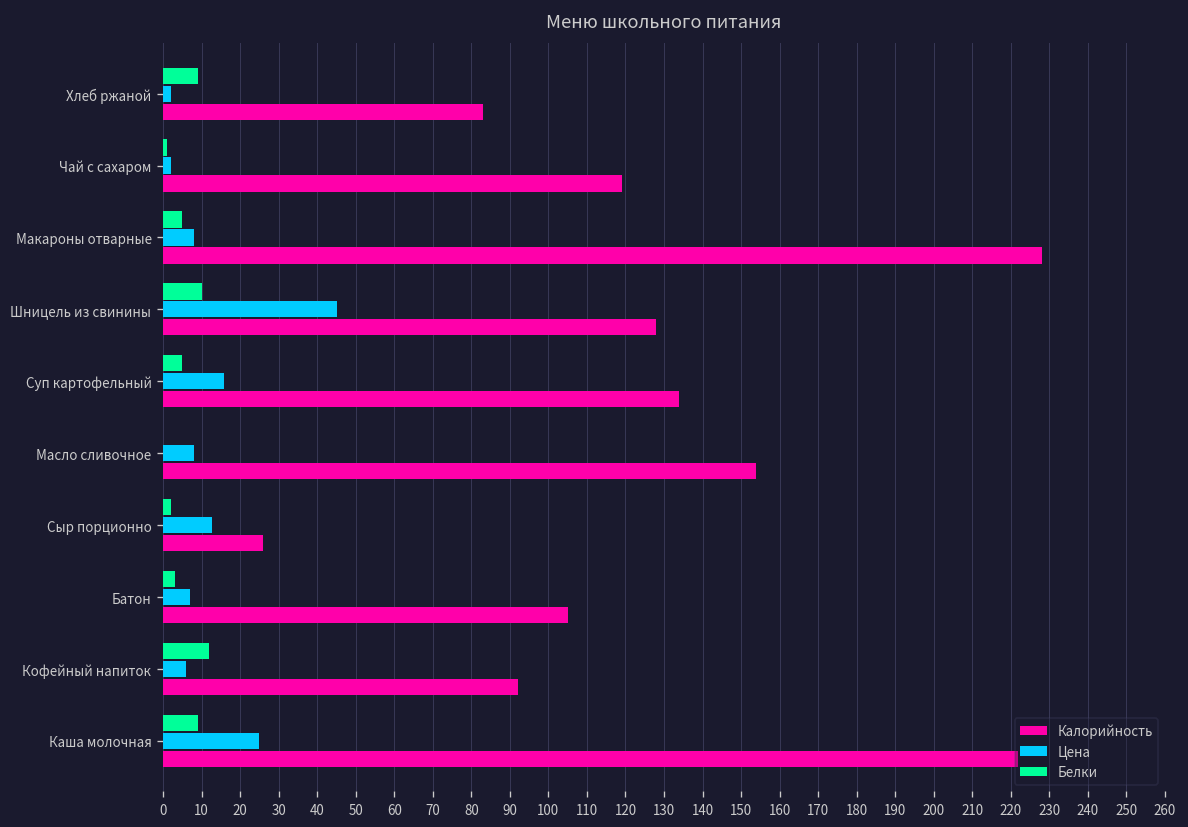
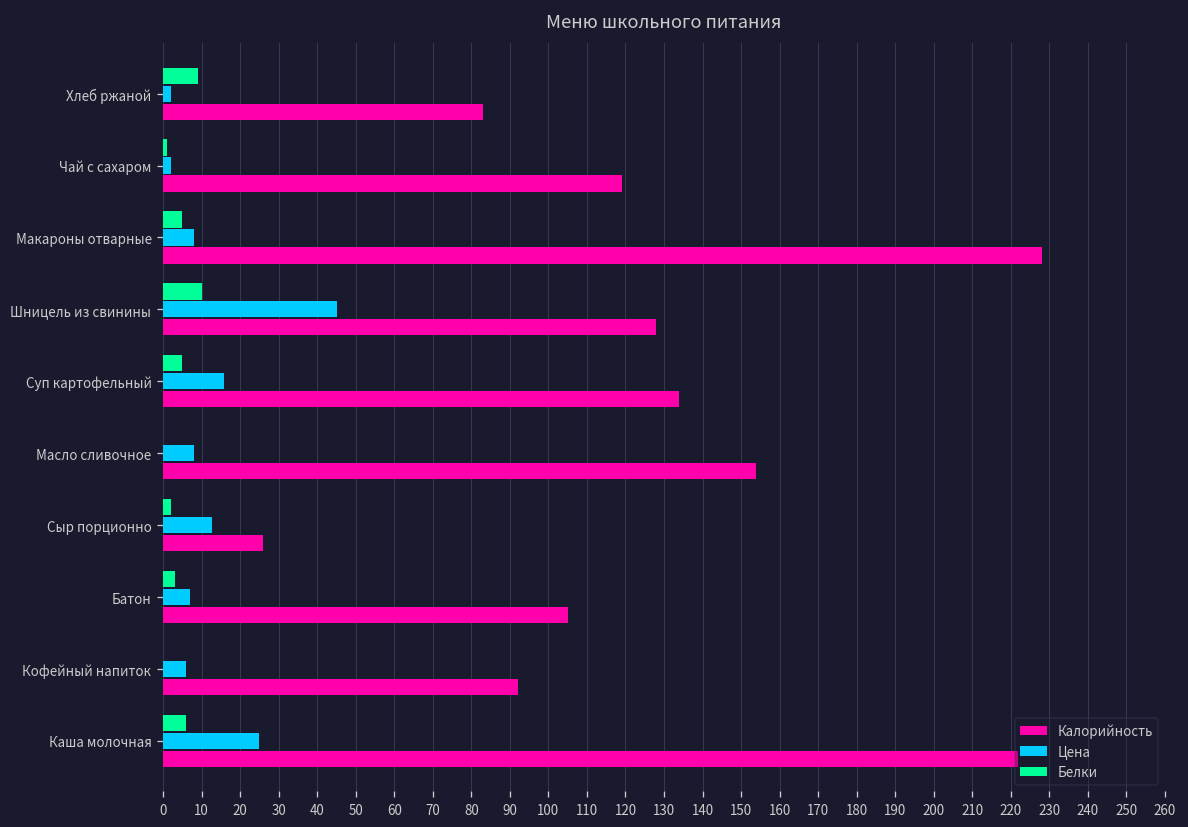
  {
    "Калорийность": {
      "Хлеб ржаной": 83,
      "Чай с сахаром": 119,
      "Макароны отварные": 228,
      "Шницель из свинины": 128,
      "Суп картофельный": 134,
      "Масло сливочное": 154,
      "Сыр порционно": 26,
      "Батон": 105,
      "Кофейный напиток": 92
    },
    "Цена": {
      "Хлеб ржаной": 2,
      "Чай с сахаром": 2,
      "Макароны отварные": 8,
      "Шницель из свинины": 45,
      "Суп картофельный": 16,
      "Масло сливочное": 8,
      "Сыр порционно": 13,
      "Батон": 7,
      "Кофейный напиток": 6,
      "Каша молочная": 25
    },
    "Белки": {
      "Хлеб ржаной": 9,
      "Чай с сахаром": 1,
      "Макароны отварные": 5,
      "Шницель из свинины": 10,
      "Суп картофельный": 5,
      "Сыр порционно": 2,
      "Батон": 3,
-     "Кофейный напиток": 12,
-     "Каша молочная": 9
+     "Кофейный напиток": 0,
+     "Каша молочная": 6
    }
  }
